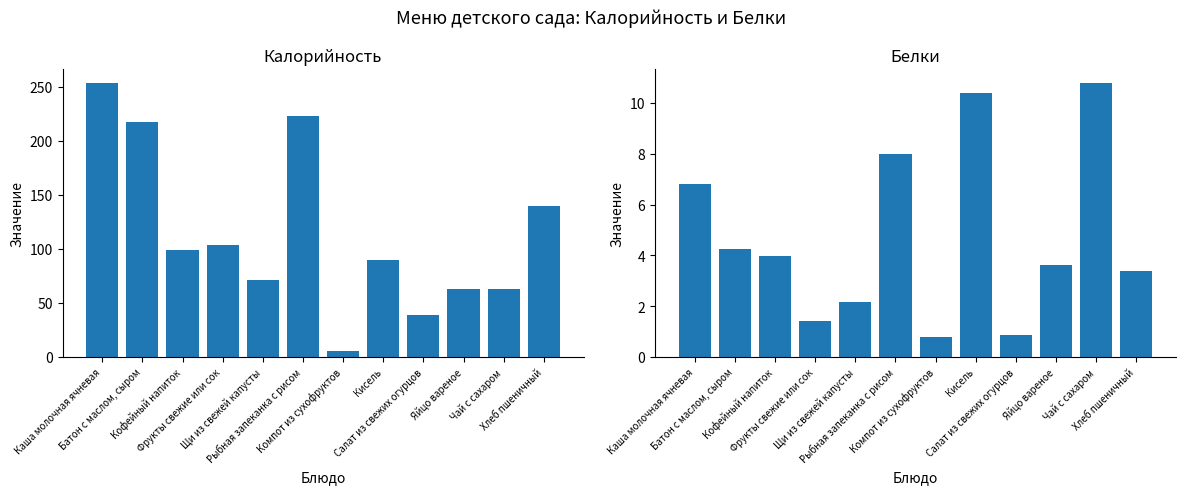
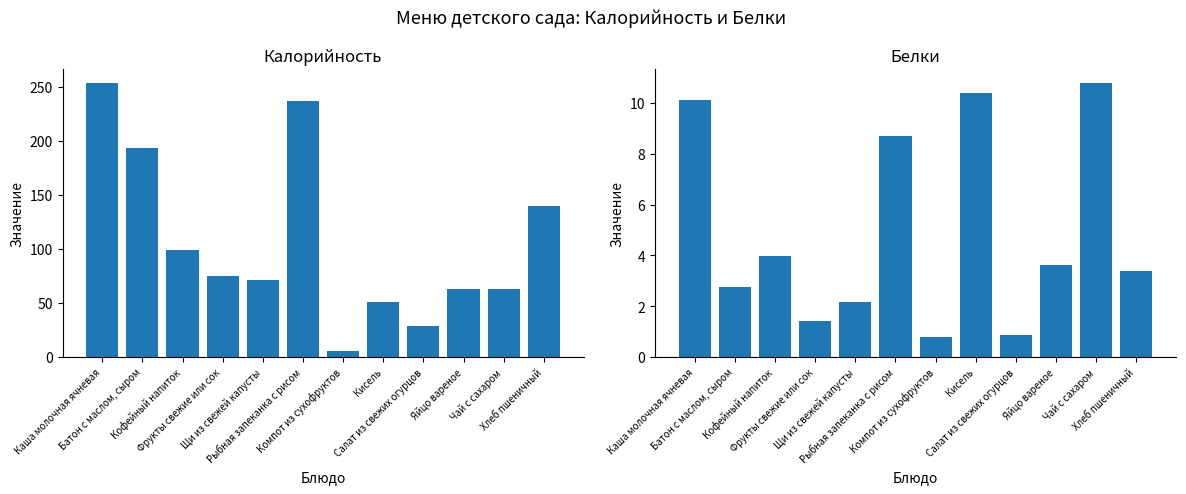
  {
    "Калорийность": {
      "Каша молочная ячневая": 254,
-     "Батон с маслом, сыром": 217,
+     "Батон с маслом, сыром": 194,
      "Кофейный напиток": 99,
-     "Фрукты свежие или сок": 103,
+     "Фрукты свежие или сок": 75,
      "Щи из свежей капусты": 71,
-     "Рыбная запеканка с рисом": 223,
+     "Рыбная запеканка с рисом": 237,
      "Компот из сухофруктов": 6,
-     "Кисель": 89,
-     "Салат из свежих огурцов": 39,
+     "Кисель": 51,
+     "Салат из свежих огурцов": 28,
      "Яйцо вареное": 63,
      "Чай с сахаром": 63,
      "Хлеб пшеничный": 140
    },
    "Белки": {
-     "Каша молочная ячневая": 6.8,
-     "Батон с маслом, сыром": 4.3,
+     "Каша молочная ячневая": 10.1,
+     "Батон с маслом, сыром": 2.8,
      "Кофейный напиток": 4.0,
      "Фрукты свежие или сок": 1.4,
      "Щи из свежей капусты": 2.2,
-     "Рыбная запеканка с рисом": 8.0,
+     "Рыбная запеканка с рисом": 8.7,
      "Компот из сухофруктов": 0.8,
      "Кисель": 10.4,
      "Салат из свежих огурцов": 0.9,
      "Яйцо вареное": 3.6,
      "Чай с сахаром": 10.8,
      "Хлеб пшеничный": 3.4
    }
  }
